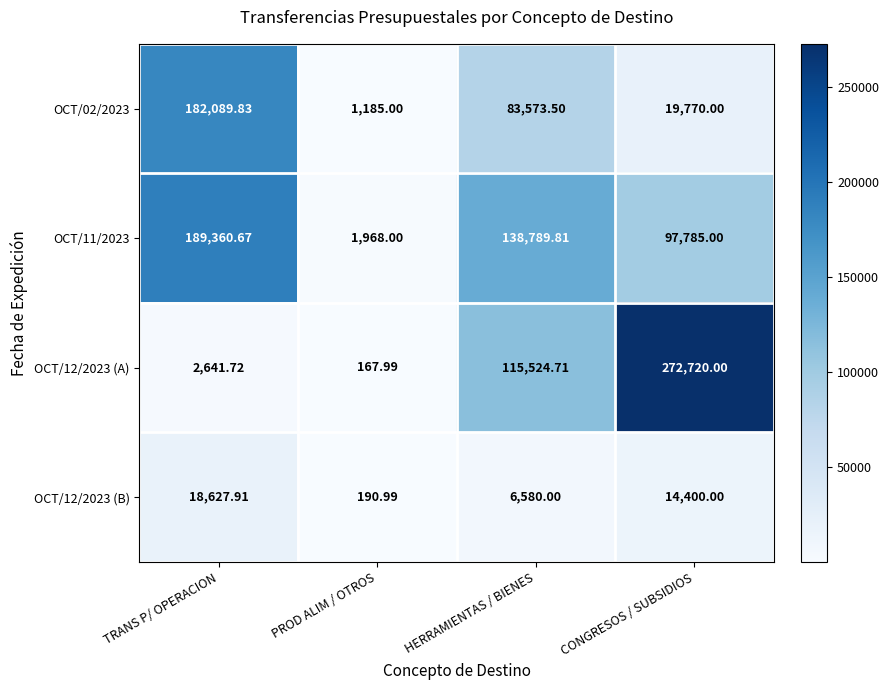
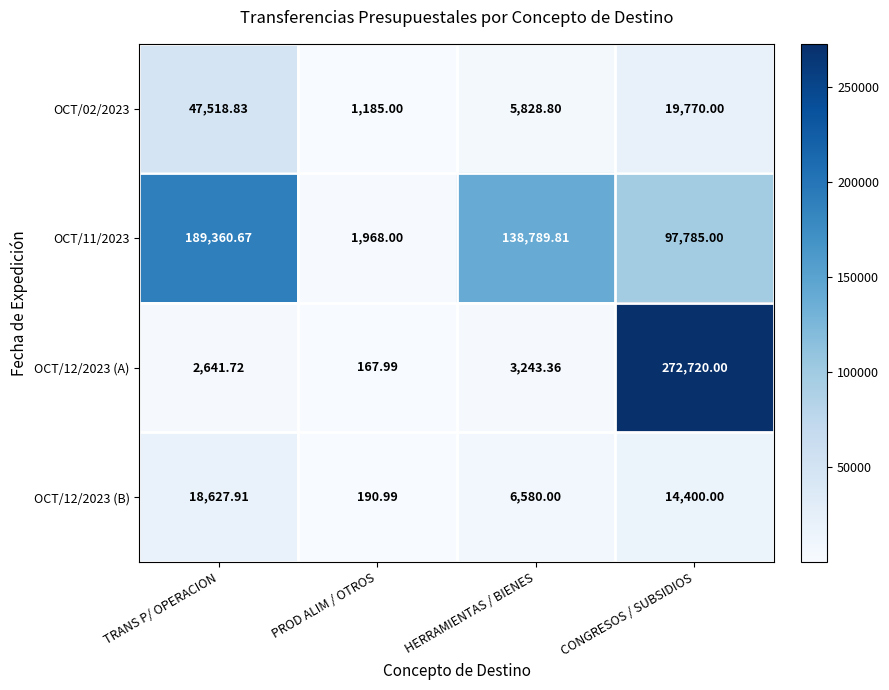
  {
    "OCT/02/2023": {
-     "TRANS P/ OPERACION": "182,089.83",
+     "TRANS P/ OPERACION": "47,518.83",
      "PROD ALIM / OTROS": "1,185.00",
-     "HERRAMIENTAS / BIENES": "83,573.50",
+     "HERRAMIENTAS / BIENES": "5,828.80",
      "CONGRESOS / SUBSIDIOS": "19,770.00"
    },
    "OCT/11/2023": {
      "TRANS P/ OPERACION": "189,360.67",
      "PROD ALIM / OTROS": "1,968.00",
      "HERRAMIENTAS / BIENES": "138,789.81",
      "CONGRESOS / SUBSIDIOS": "97,785.00"
    },
    "OCT/12/2023 (A)": {
      "TRANS P/ OPERACION": "2,641.72",
      "PROD ALIM / OTROS": "167.99",
-     "HERRAMIENTAS / BIENES": "115,524.71",
+     "HERRAMIENTAS / BIENES": "3,243.36",
      "CONGRESOS / SUBSIDIOS": "272,720.00"
    },
    "OCT/12/2023 (B)": {
      "TRANS P/ OPERACION": "18,627.91",
      "PROD ALIM / OTROS": "190.99",
      "HERRAMIENTAS / BIENES": "6,580.00",
      "CONGRESOS / SUBSIDIOS": "14,400.00"
    }
  }
